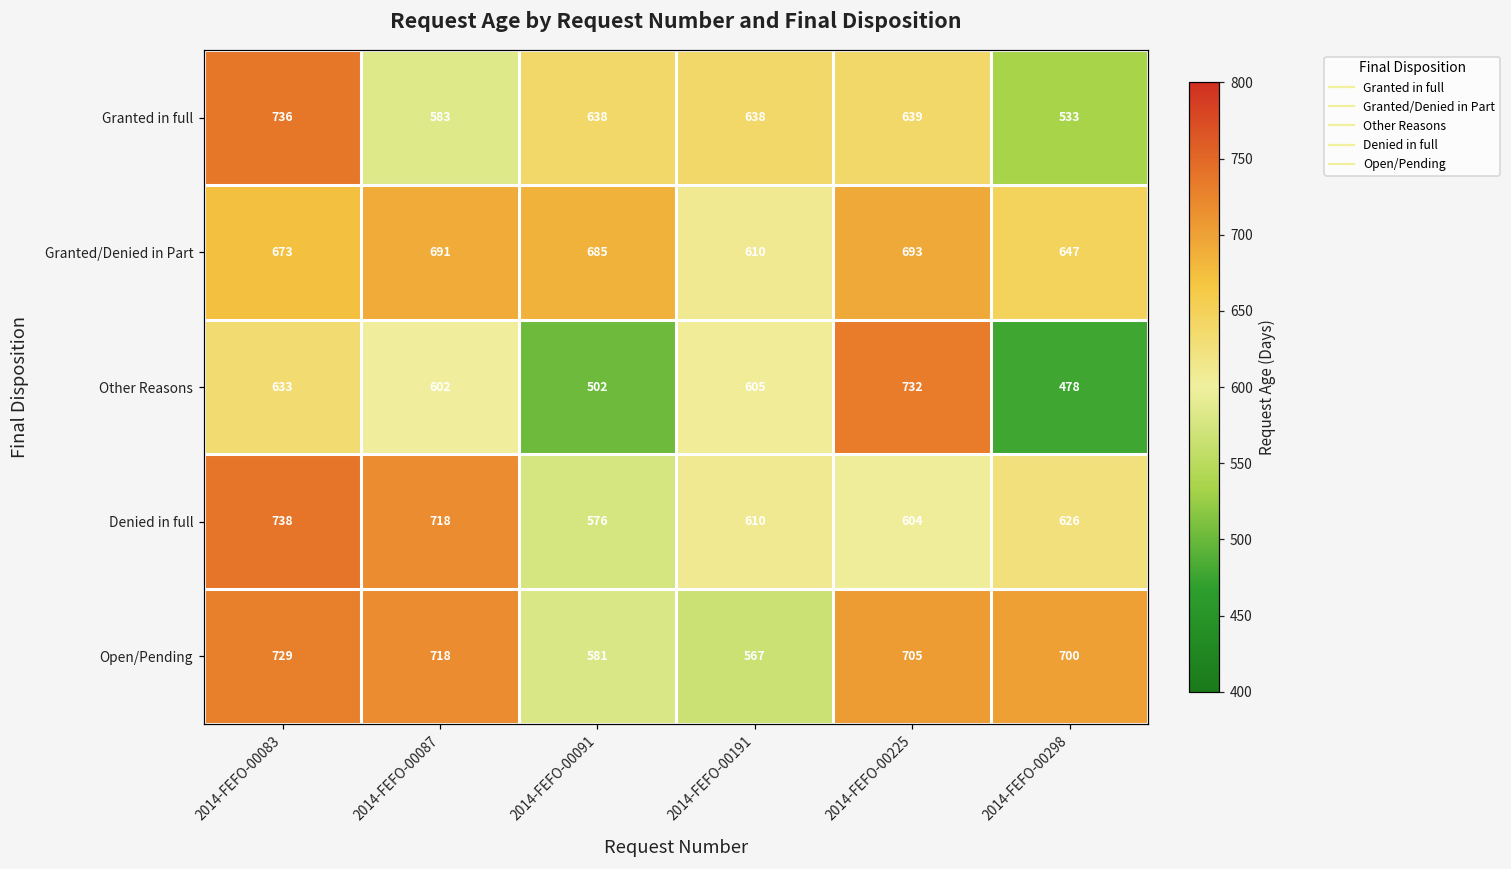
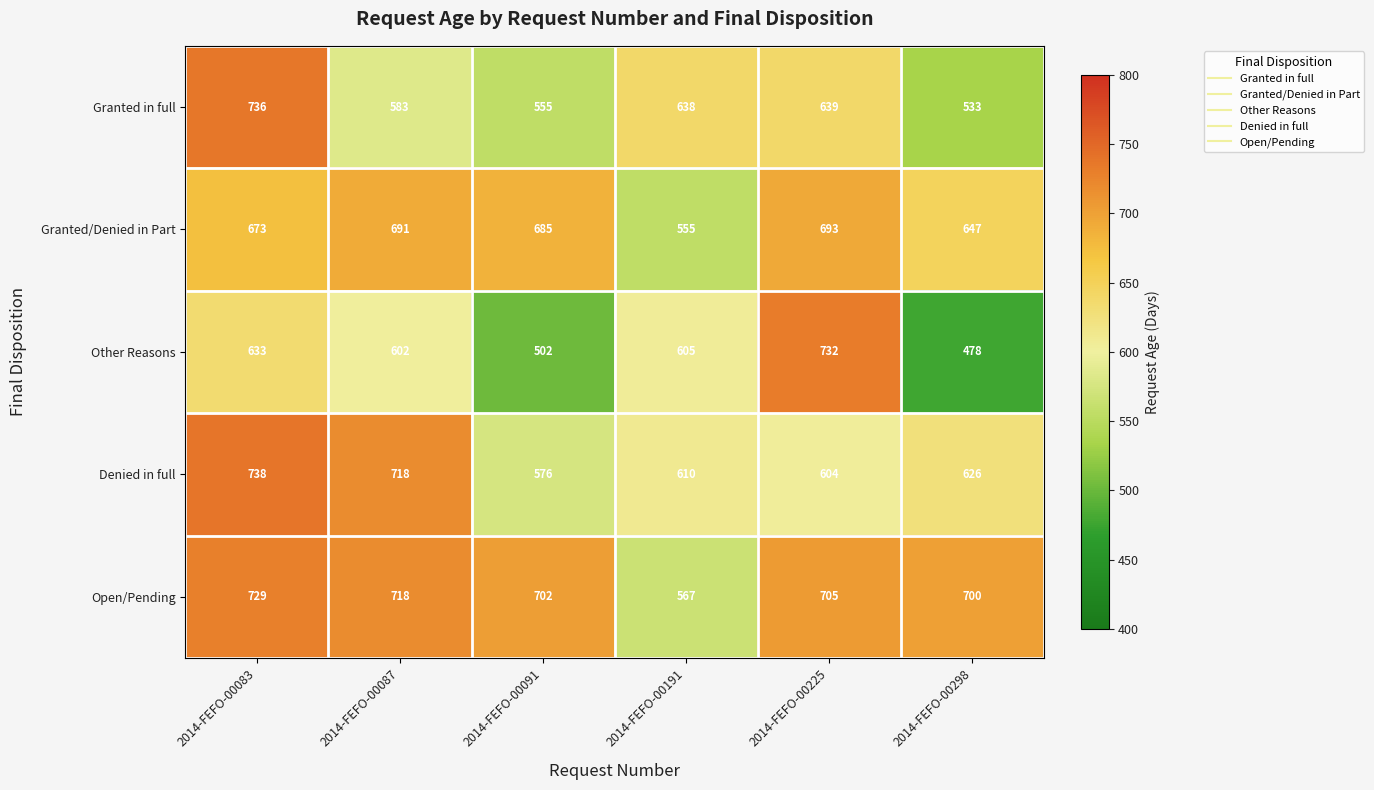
  {
    "Granted in full": {
      "2014-FEFO-00083": 736,
      "2014-FEFO-00087": 583,
-     "2014-FEFO-00091": 638,
+     "2014-FEFO-00091": 555,
      "2014-FEFO-00191": 638,
      "2014-FEFO-00225": 639,
      "2014-FEFO-00298": 533
    },
    "Granted/Denied in Part": {
      "2014-FEFO-00083": 673,
      "2014-FEFO-00087": 691,
      "2014-FEFO-00091": 685,
-     "2014-FEFO-00191": 610,
+     "2014-FEFO-00191": 555,
      "2014-FEFO-00225": 693,
      "2014-FEFO-00298": 647
    },
    "Other Reasons": {
      "2014-FEFO-00083": 633,
      "2014-FEFO-00087": 602,
      "2014-FEFO-00091": 502,
      "2014-FEFO-00191": 605,
      "2014-FEFO-00225": 732,
      "2014-FEFO-00298": 478
    },
    "Denied in full": {
      "2014-FEFO-00083": 738,
      "2014-FEFO-00087": 718,
      "2014-FEFO-00091": 576,
      "2014-FEFO-00191": 610,
      "2014-FEFO-00225": 604,
      "2014-FEFO-00298": 626
    },
    "Open/Pending": {
      "2014-FEFO-00083": 729,
      "2014-FEFO-00087": 718,
-     "2014-FEFO-00091": 581,
+     "2014-FEFO-00091": 702,
      "2014-FEFO-00191": 567,
      "2014-FEFO-00225": 705,
      "2014-FEFO-00298": 700
    }
  }
